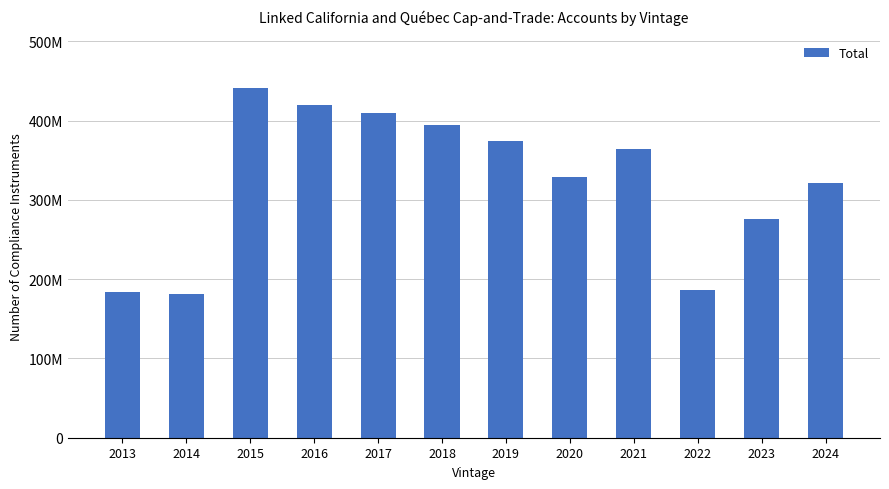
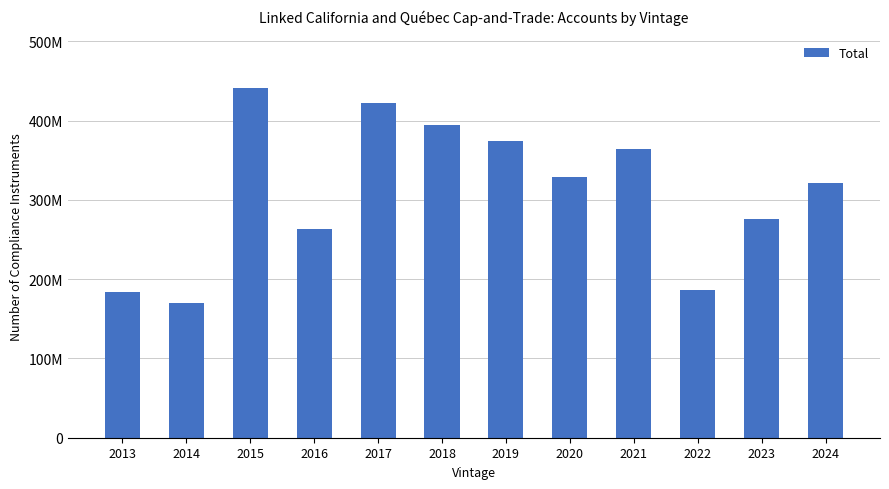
  {
    "2013": 180000000,
-   "2014": 180000000,
+   "2014": 170000000,
    "2015": 440000000,
-   "2016": 420000000,
-   "2017": 410000000,
+   "2016": 260000000,
+   "2017": 420000000,
    "2018": 390000000,
    "2019": 370000000,
    "2020": 330000000,
    "2021": 360000000,
    "2022": 190000000,
    "2023": 280000000,
    "2024": 320000000
  }
